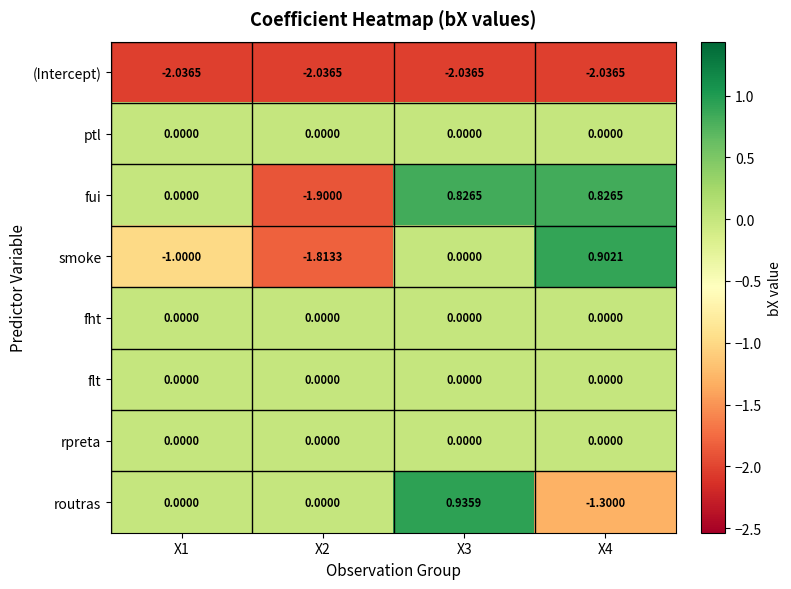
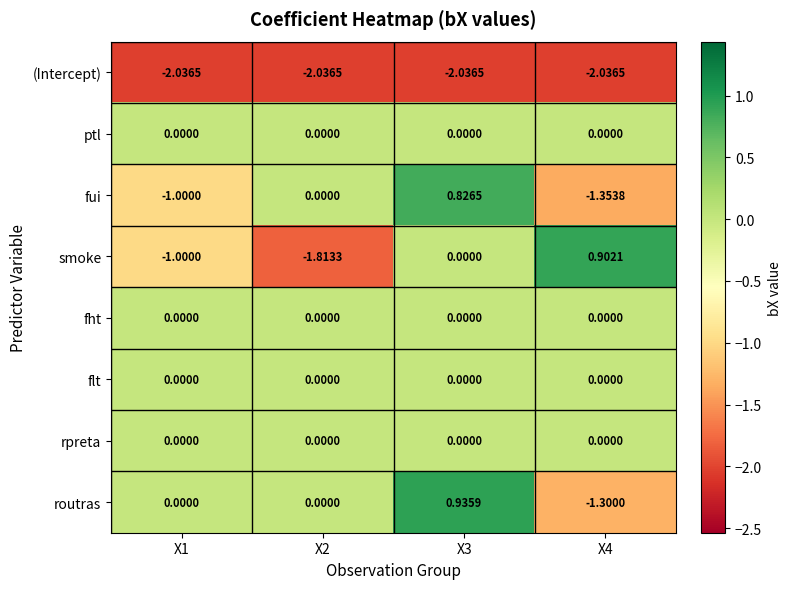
  {
    "(Intercept)": {
      "X1": -2.0365,
      "X2": -2.0365,
      "X3": -2.0365,
      "X4": -2.0365
    },
    "ptl": {
      "X1": 0.0000,
      "X2": 0.0000,
      "X3": 0.0000,
      "X4": 0.0000
    },
    "fui": {
-     "X1": 0.0000,
-     "X2": -1.9000,
+     "X1": -1.0000,
+     "X2": 0.0000,
      "X3": 0.8265,
-     "X4": 0.8265
+     "X4": -1.3538
    },
    "smoke": {
      "X1": -1.0000,
      "X2": -1.8133,
      "X3": 0.0000,
      "X4": 0.9021
    },
    "fht": {
      "X1": 0.0000,
      "X2": 0.0000,
      "X3": 0.0000,
      "X4": 0.0000
    },
    "flt": {
      "X1": 0.0000,
      "X2": 0.0000,
      "X3": 0.0000,
      "X4": 0.0000
    },
    "rpreta": {
      "X1": 0.0000,
      "X2": 0.0000,
      "X3": 0.0000,
      "X4": 0.0000
    },
    "routras": {
      "X1": 0.0000,
      "X2": 0.0000,
      "X3": 0.9359,
      "X4": -1.3000
    }
  }
